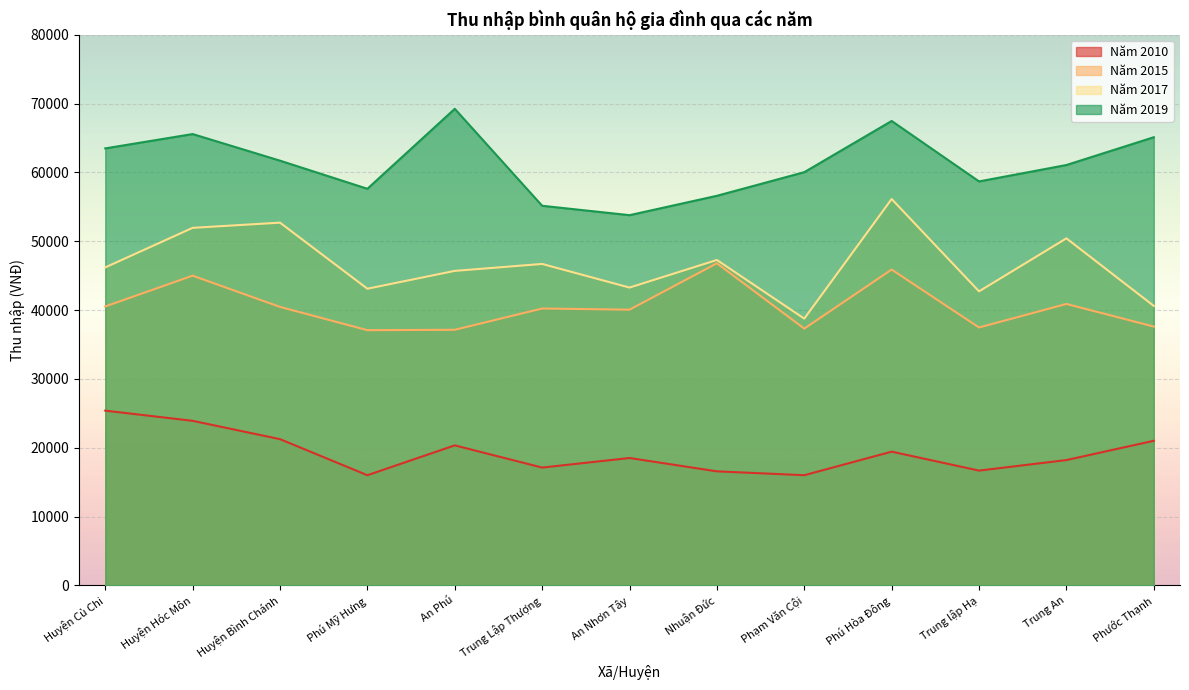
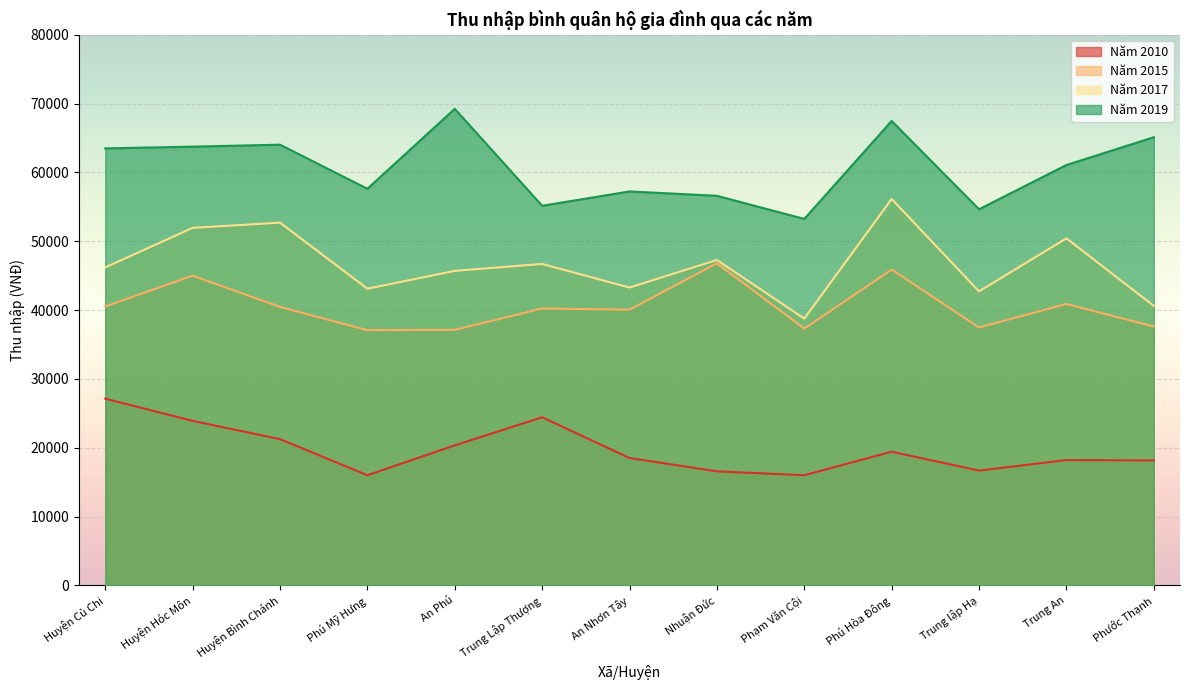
  {
    "Năm 2010": {
-     "Huyện Củ Chi": 25000,
+     "Huyện Củ Chi": 27000,
      "Huyện Hóc Môn": 24000,
      "Huyện Bình Chánh": 21000,
      "Phú Mỹ Hưng": 16000,
      "An Phú": 20000,
-     "Trung Lập Thượng": 17000,
+     "Trung Lập Thượng": 24000,
      "An Nhơn Tây": 19000,
      "Nhuận Đức": 17000,
      "Phạm Văn Cội": 16000,
      "Phú Hòa Đông": 19000,
      "Trung lập Hạ": 17000,
      "Trung An": 18000,
-     "Phước Thạnh": 21000
+     "Phước Thạnh": 18000
    },
    "Năm 2019": {
      "Huyện Củ Chi": 63000,
-     "Huyện Hóc Môn": 66000,
-     "Huyện Bình Chánh": 62000,
+     "Huyện Hóc Môn": 64000,
+     "Huyện Bình Chánh": 64000,
      "Phú Mỹ Hưng": 58000,
      "An Phú": 69000,
      "Trung Lập Thượng": 55000,
-     "An Nhơn Tây": 54000,
+     "An Nhơn Tây": 57000,
      "Nhuận Đức": 57000,
-     "Phạm Văn Cội": 60000,
+     "Phạm Văn Cội": 53000,
      "Phú Hòa Đông": 67000,
-     "Trung lập Hạ": 59000,
+     "Trung lập Hạ": 55000,
      "Trung An": 61000,
      "Phước Thạnh": 65000
    }
  }
